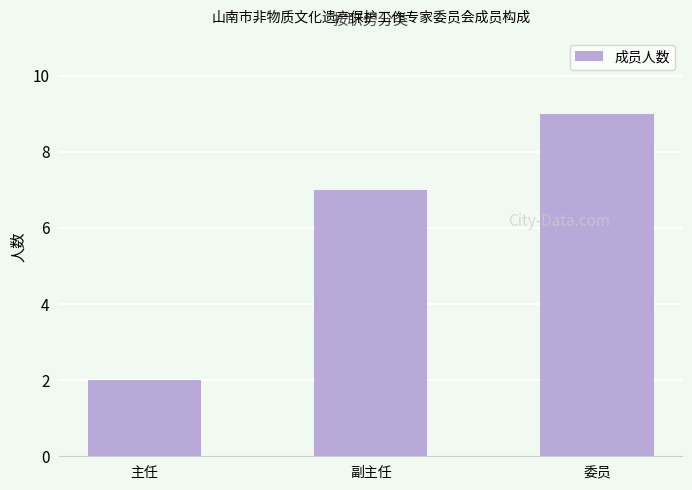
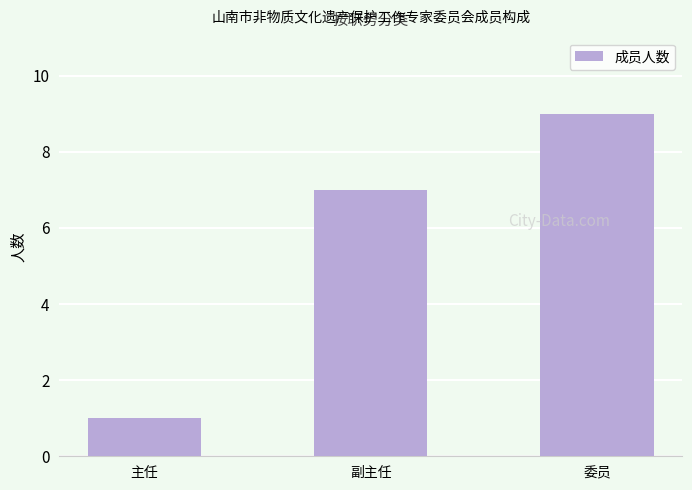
  {
-   "主任": 2,
+   "主任": 1,
    "副主任": 7,
    "委员": 9
  }
